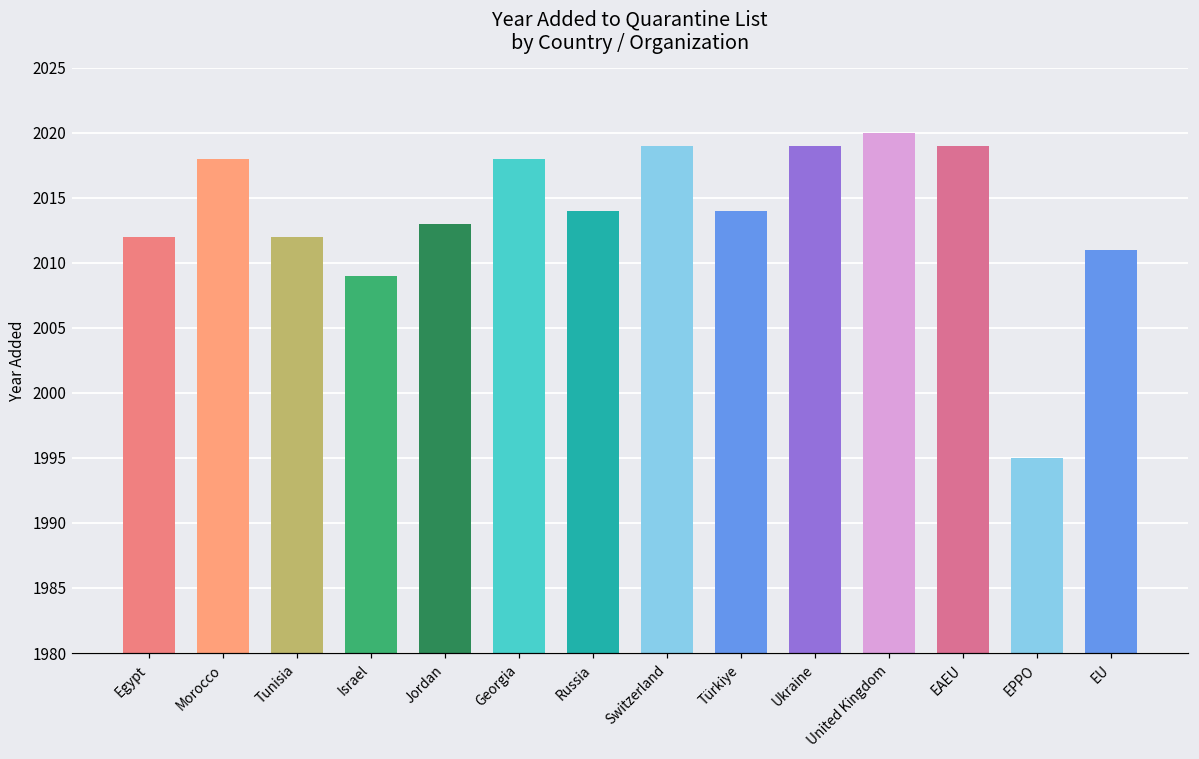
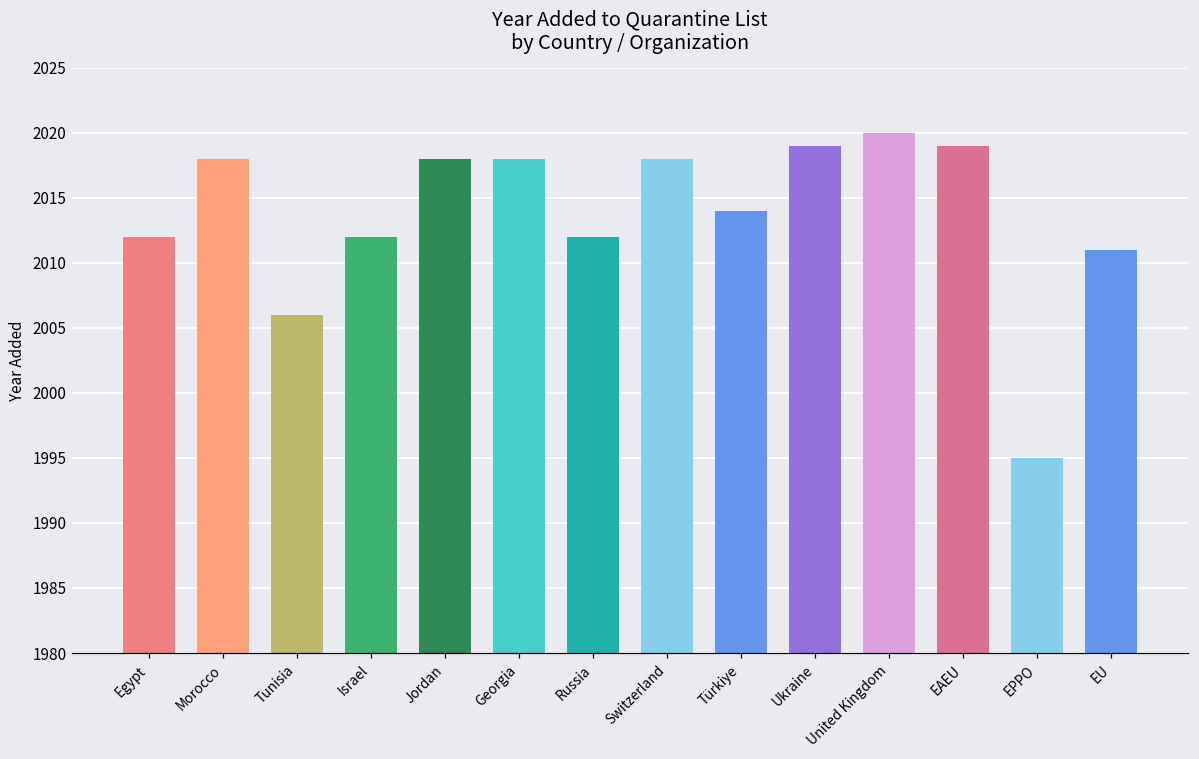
  {
    "Egypt": 2012,
    "Morocco": 2018,
-   "Tunisia": 2012,
-   "Israel": 2009,
-   "Jordan": 2013,
+   "Tunisia": 2006,
+   "Israel": 2012,
+   "Jordan": 2018,
    "Georgia": 2018,
-   "Russia": 2014,
-   "Switzerland": 2019,
+   "Russia": 2012,
+   "Switzerland": 2018,
    "Türkiye": 2014,
    "Ukraine": 2019,
    "United Kingdom": 2020,
    "EAEU": 2019,
    "EPPO": 1995,
    "EU": 2011
  }
